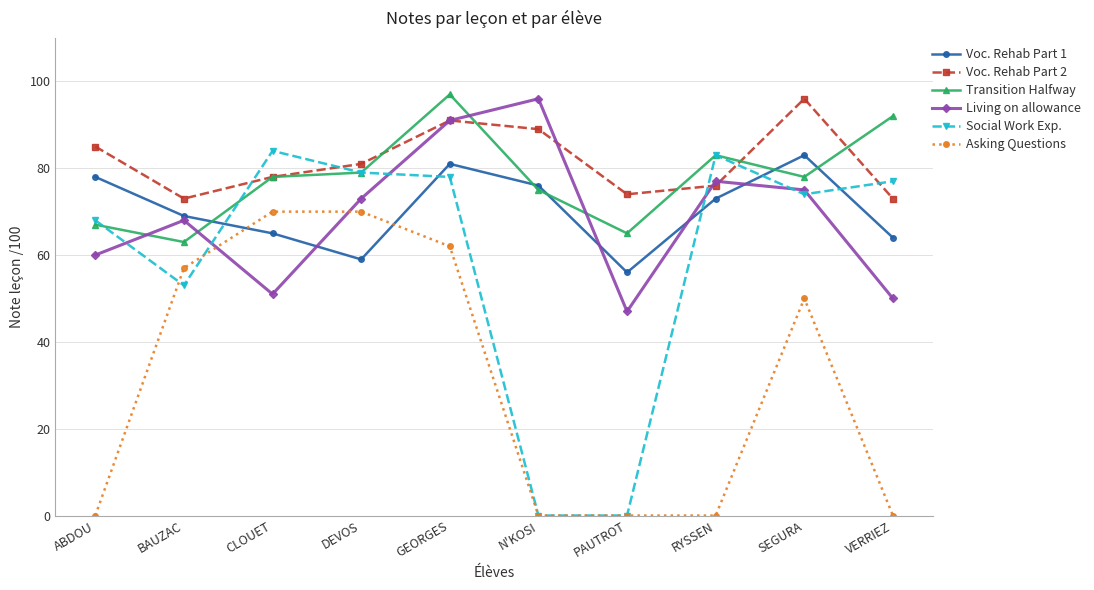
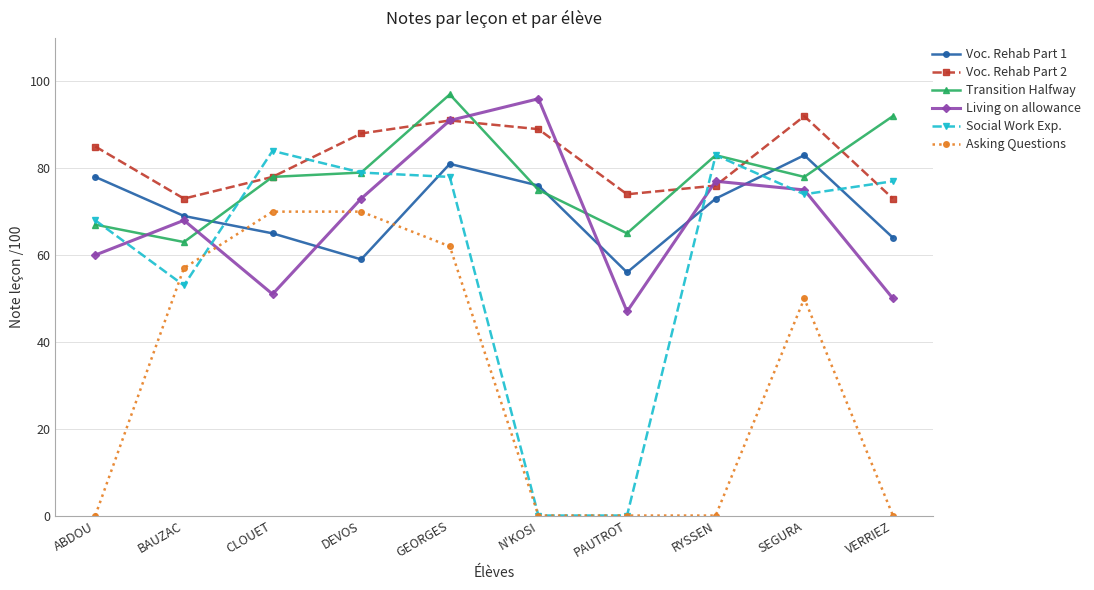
  {
    "Voc. Rehab Part 1": {
      "ABDOU": 78,
      "BAUZAC": 69,
      "CLOUET": 65,
      "DEVOS": 59,
      "GEORGES": 81,
      "N'KOSI": 76,
      "PAUTROT": 56,
      "RYSSEN": 73,
      "SEGURA": 83,
      "VERRIEZ": 64
    },
    "Voc. Rehab Part 2": {
      "ABDOU": 85,
      "BAUZAC": 73,
-     "DEVOS": 81,
+     "DEVOS": 88,
      "N'KOSI": 89,
      "PAUTROT": 74,
      "RYSSEN": 76,
-     "SEGURA": 96,
+     "SEGURA": 92,
      "VERRIEZ": 73
    },
    "Transition Halfway": {
      "ABDOU": 67,
      "BAUZAC": 63,
      "GEORGES": 97,
      "N'KOSI": 75,
      "PAUTROT": 65,
      "SEGURA": 78,
      "VERRIEZ": 92
    },
    "Living on allowance": {
      "ABDOU": 60,
      "BAUZAC": 68,
      "CLOUET": 51,
      "DEVOS": 73,
      "N'KOSI": 96,
      "PAUTROT": 47,
      "RYSSEN": 77,
      "SEGURA": 75,
      "VERRIEZ": 50
    },
    "Social Work Exp.": {
      "ABDOU": 68,
      "BAUZAC": 53,
      "CLOUET": 84,
      "GEORGES": 78,
      "SEGURA": 74,
      "VERRIEZ": 77
    },
    "Asking Questions": {
      "ABDOU": 0,
      "BAUZAC": 57,
      "CLOUET": 70,
      "DEVOS": 70,
      "GEORGES": 62,
      "RYSSEN": 0,
      "SEGURA": 50,
      "VERRIEZ": 0
    }
  }
